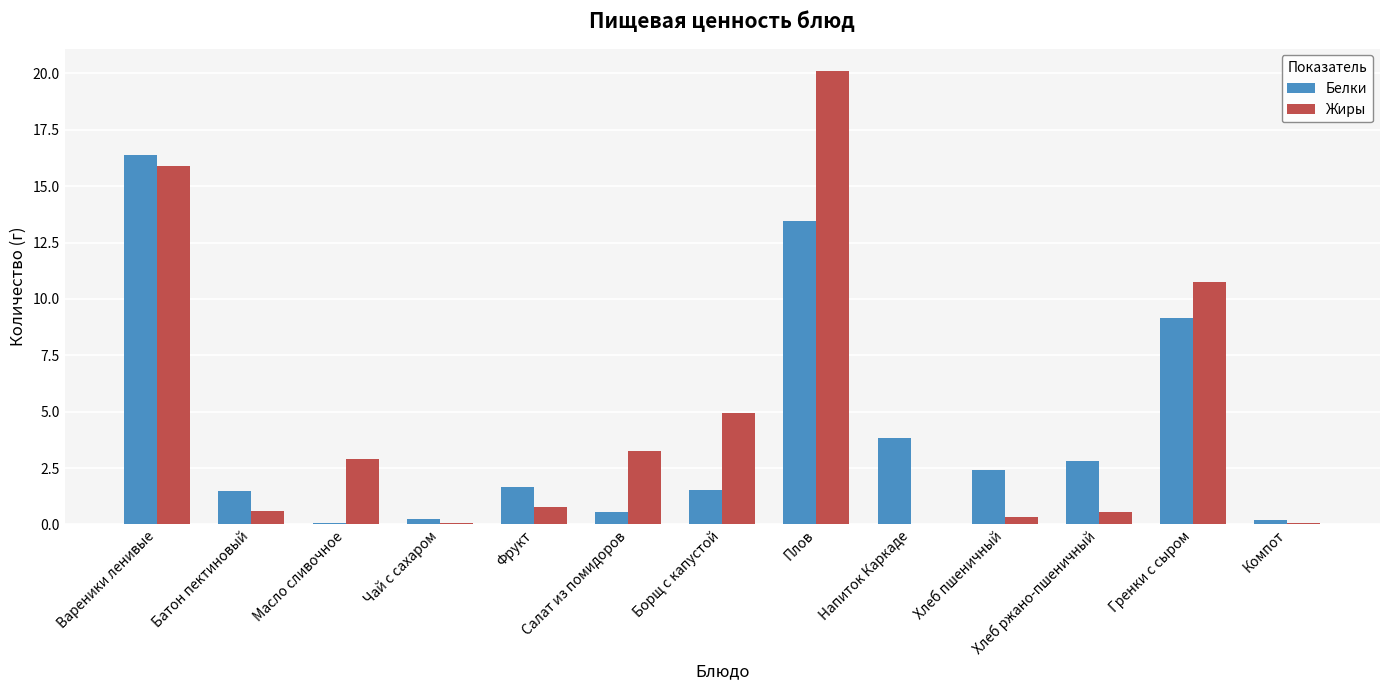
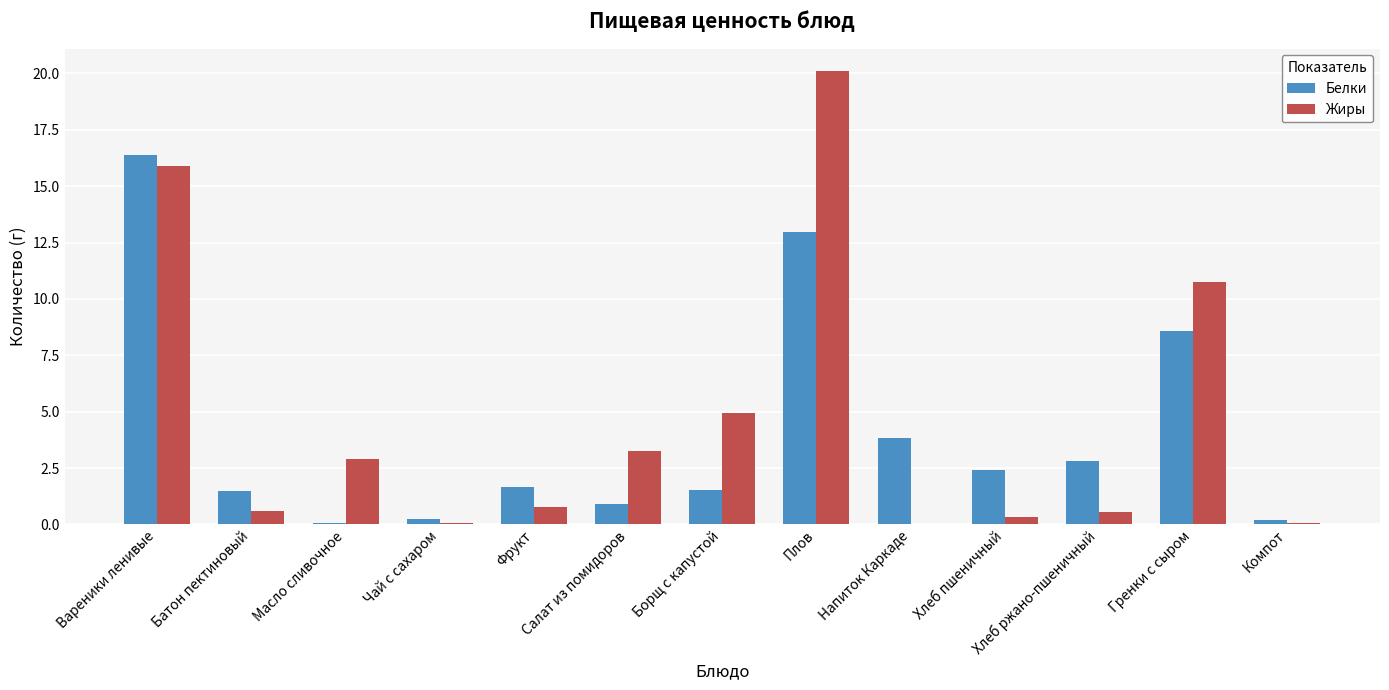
  {
    "Белки": {
      "Вареники ленивые": 16.4,
      "Батон пектиновый": 1.5,
      "Чай с сахаром": 0.2,
      "Фрукт": 1.7,
-     "Салат из помидоров": 0.5,
+     "Салат из помидоров": 0.9,
      "Борщ с капустой": 1.5,
-     "Плов": 13.5,
+     "Плов": 13.0,
      "Напиток Каркаде": 3.8,
      "Хлеб пшеничный": 2.4,
      "Хлеб ржано-пшеничный": 2.8,
-     "Гренки с сыром": 9.1,
+     "Гренки с сыром": 8.6,
      "Компот": 0.2
    },
    "Жиры": {
      "Вареники ленивые": 15.9,
      "Батон пектиновый": 0.6,
      "Масло сливочное": 2.9,
      "Фрукт": 0.8,
      "Салат из помидоров": 3.3,
      "Борщ с капустой": 5.0,
      "Плов": 20.1,
      "Напиток Каркаде": 0.0,
      "Хлеб пшеничный": 0.3,
      "Хлеб ржано-пшеничный": 0.6,
      "Гренки с сыром": 10.7
    }
  }
